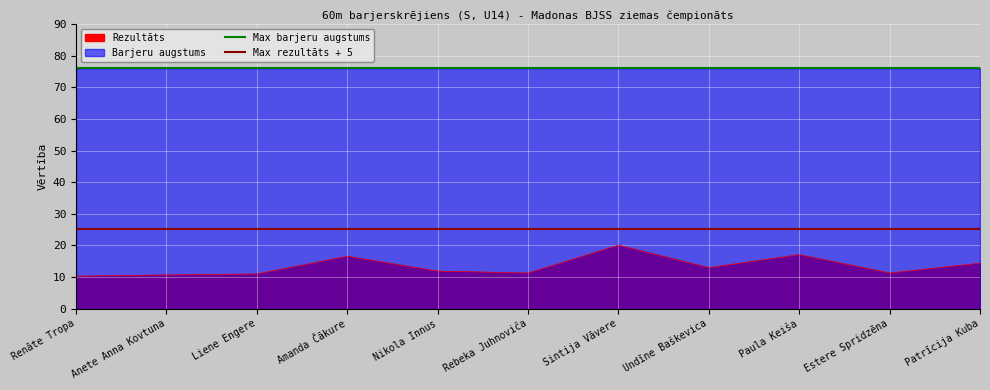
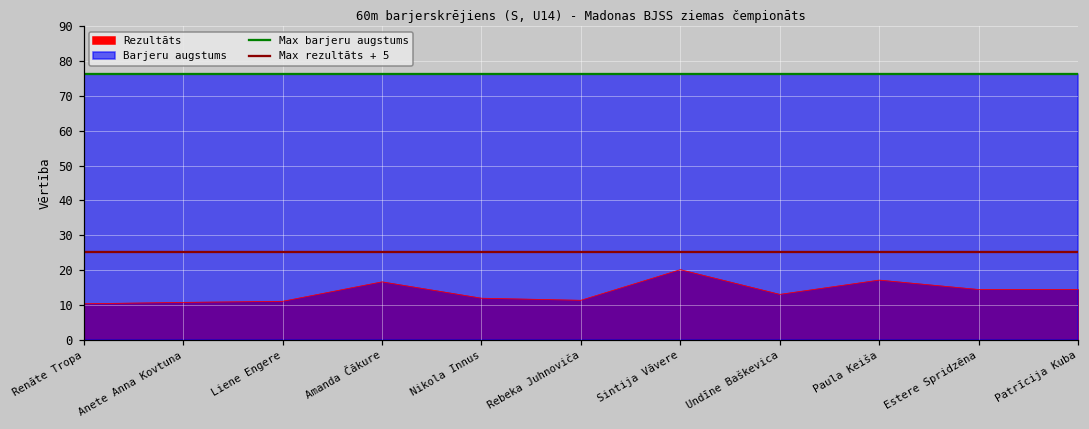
  {
    "Rezultāts": {
      "Renāte Tropa": 10,
      "Anete Anna Kovtuna": 11,
      "Liene Engere": 11,
      "Amanda Čākure": 17,
      "Nikola Innus": 12,
      "Rebeka Juhnoviča": 11,
      "Sintija Vāvere": 20,
      "Undīne Baškevica": 13,
      "Paula Keiša": 17,
-     "Estere Spridzēna": 11,
+     "Estere Spridzēna": 14,
      "Patrīcija Kuba": 14
    },
    "Barjeru augstums": {
      "Renāte Tropa": 76,
      "Anete Anna Kovtuna": 76,
      "Liene Engere": 76,
      "Amanda Čākure": 76,
      "Nikola Innus": 76,
      "Rebeka Juhnoviča": 76,
      "Sintija Vāvere": 76,
      "Undīne Baškevica": 76,
      "Paula Keiša": 76,
      "Estere Spridzēna": 76,
      "Patrīcija Kuba": 76
    }
  }
